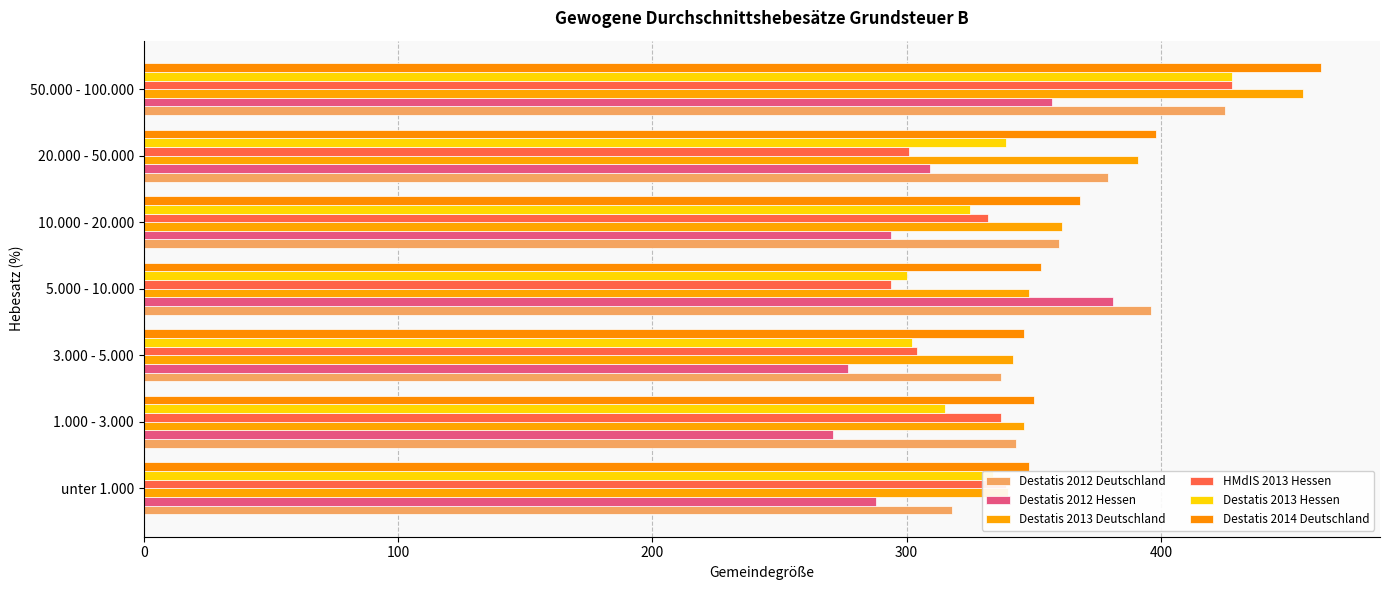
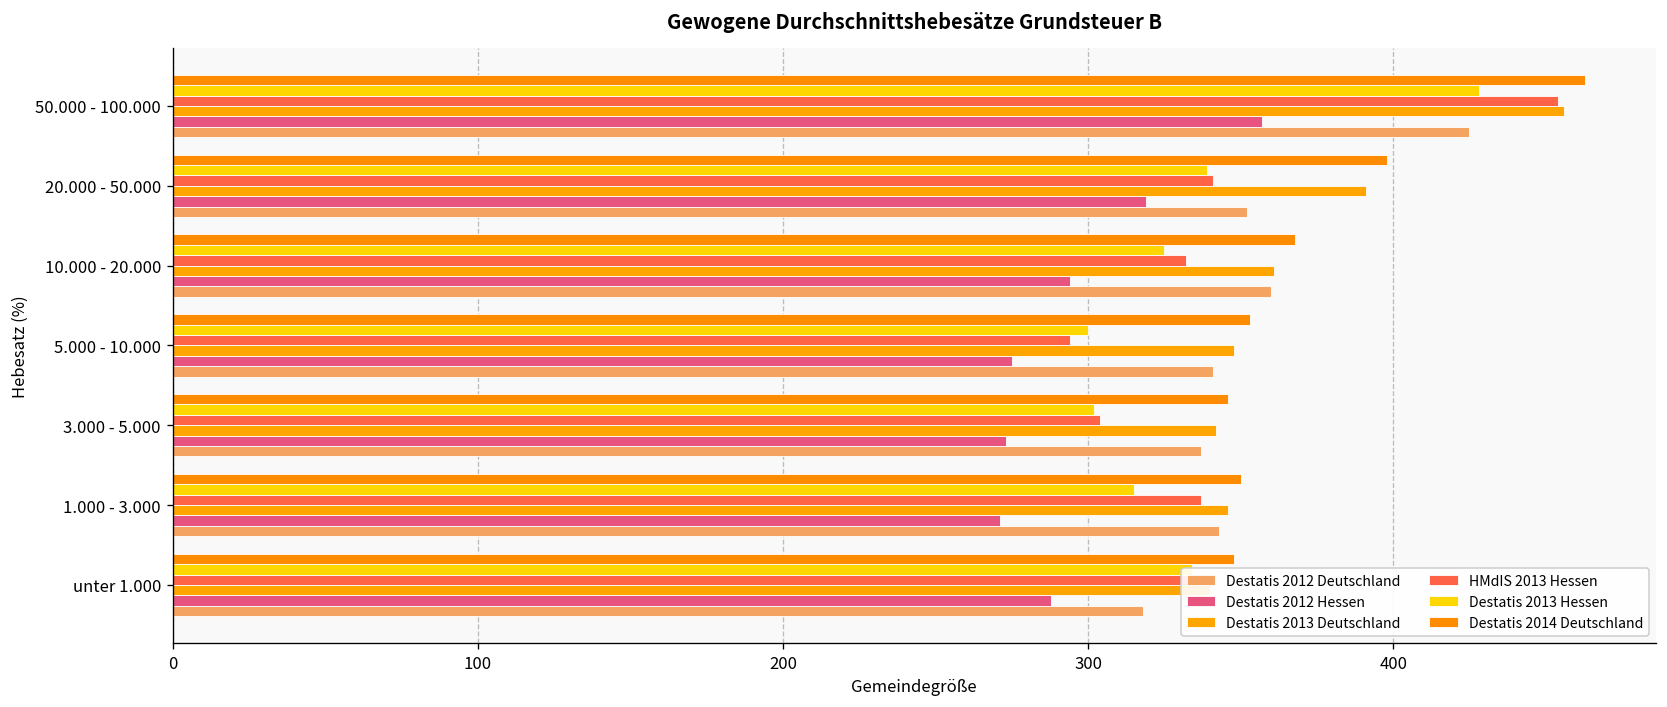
  {
    "Destatis 2012 Deutschland": {
      "50.000 - 100.000": 425,
-     "20.000 - 50.000": 379,
+     "20.000 - 50.000": 352,
      "10.000 - 20.000": 360,
-     "5.000 - 10.000": 396,
+     "5.000 - 10.000": 341,
      "3.000 - 5.000": 337,
      "1.000 - 3.000": 343,
      "unter 1.000": 318
    },
    "Destatis 2012 Hessen": {
      "50.000 - 100.000": 357,
-     "20.000 - 50.000": 309,
+     "20.000 - 50.000": 319,
      "10.000 - 20.000": 294,
-     "5.000 - 10.000": 381,
-     "3.000 - 5.000": 277,
+     "5.000 - 10.000": 275,
+     "3.000 - 5.000": 273,
      "1.000 - 3.000": 271,
      "unter 1.000": 288
    },
    "HMdIS 2013 Hessen": {
-     "50.000 - 100.000": 428,
-     "20.000 - 50.000": 301,
+     "50.000 - 100.000": 454,
+     "20.000 - 50.000": 341,
      "10.000 - 20.000": 332,
      "5.000 - 10.000": 294,
      "3.000 - 5.000": 304,
      "1.000 - 3.000": 337
    }
  }
